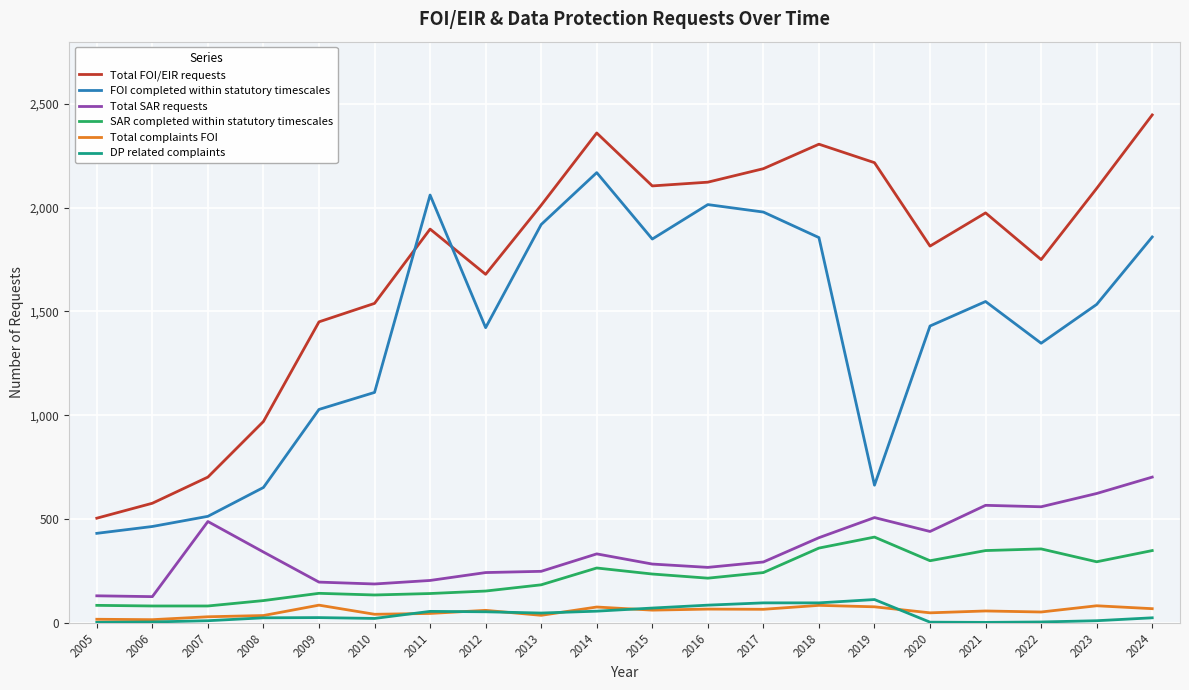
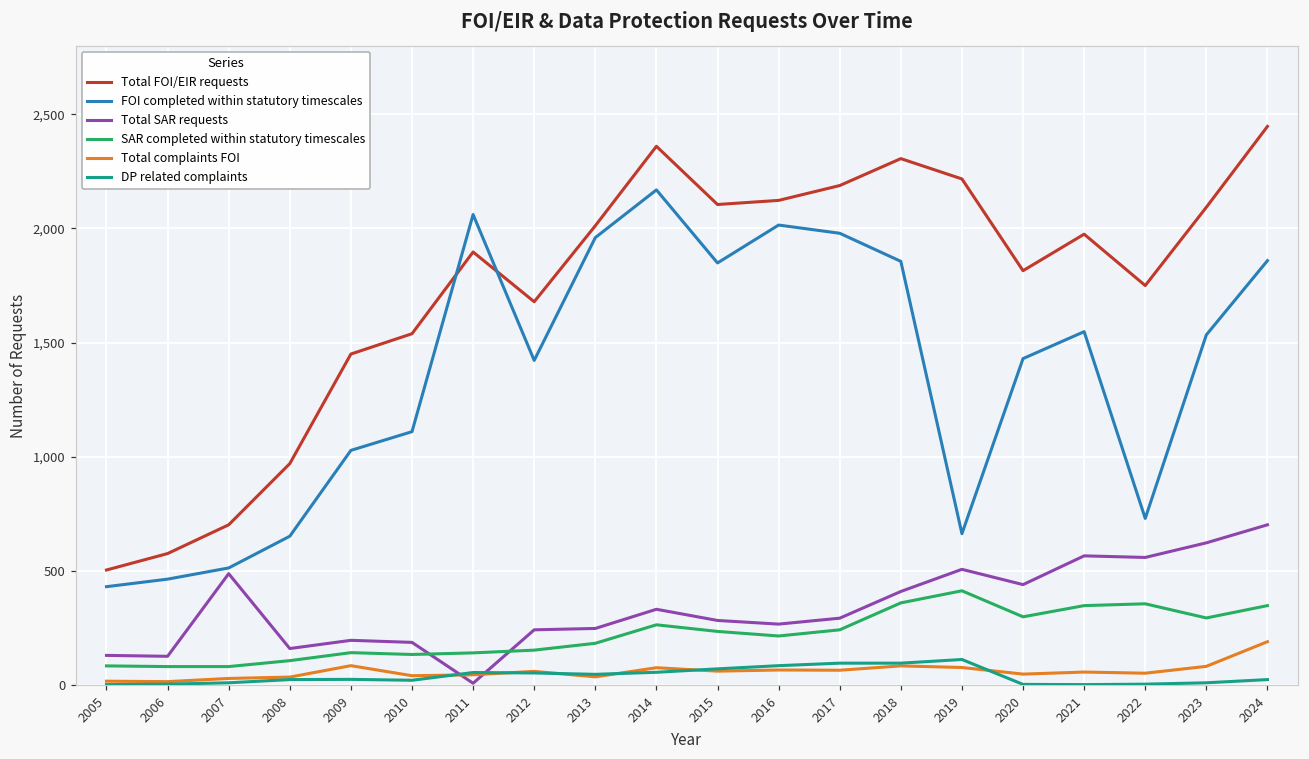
  {
    "Total FOI/EIR requests": {
      "2005": "500",
      "2006": "580",
      "2007": "700",
      "2008": "970",
      "2009": "1,450",
      "2010": "1,540",
      "2011": "1,900",
      "2012": "1,680",
      "2013": "2,010",
      "2014": "2,360",
      "2015": "2,110",
      "2016": "2,120",
      "2017": "2,190",
      "2018": "2,310",
      "2019": "2,220",
      "2020": "1,820",
      "2021": "1,980",
      "2022": "1,750",
      "2023": "2,090",
      "2024": "2,450"
    },
    "FOI completed within statutory timescales": {
      "2005": "430",
      "2006": "460",
      "2007": "510",
      "2008": "650",
      "2009": "1,030",
      "2010": "1,110",
      "2011": "2,060",
      "2012": "1,420",
-     "2013": "1,920",
+     "2013": "1,960",
      "2014": "2,170",
      "2015": "1,850",
      "2016": "2,020",
      "2017": "1,980",
      "2018": "1,860",
      "2019": "660",
      "2020": "1,430",
      "2021": "1,550",
-     "2022": "1,350",
+     "2022": "730",
      "2023": "1,530",
      "2024": "1,860"
    },
    "Total SAR requests": {
      "2005": "130",
      "2006": "130",
      "2007": "490",
-     "2008": "340",
+     "2008": "160",
      "2009": "200",
      "2010": "190",
-     "2011": "200",
+     "2011": "10",
      "2012": "240",
      "2013": "250",
      "2014": "330",
      "2015": "280",
      "2016": "270",
      "2017": "290",
      "2018": "410",
      "2019": "510",
      "2020": "440",
      "2021": "570",
      "2022": "560",
      "2023": "620",
      "2024": "700"
    },
    "Total complaints FOI": {
      "2005": "20",
      "2007": "30",
      "2009": "90",
      "2010": "40",
      "2014": "80",
      "2016": "70",
      "2017": "70",
      "2019": "80",
      "2020": "50",
      "2021": "60",
      "2022": "50",
      "2023": "80",
-     "2024": "70"
+     "2024": "190"
    }
  }
